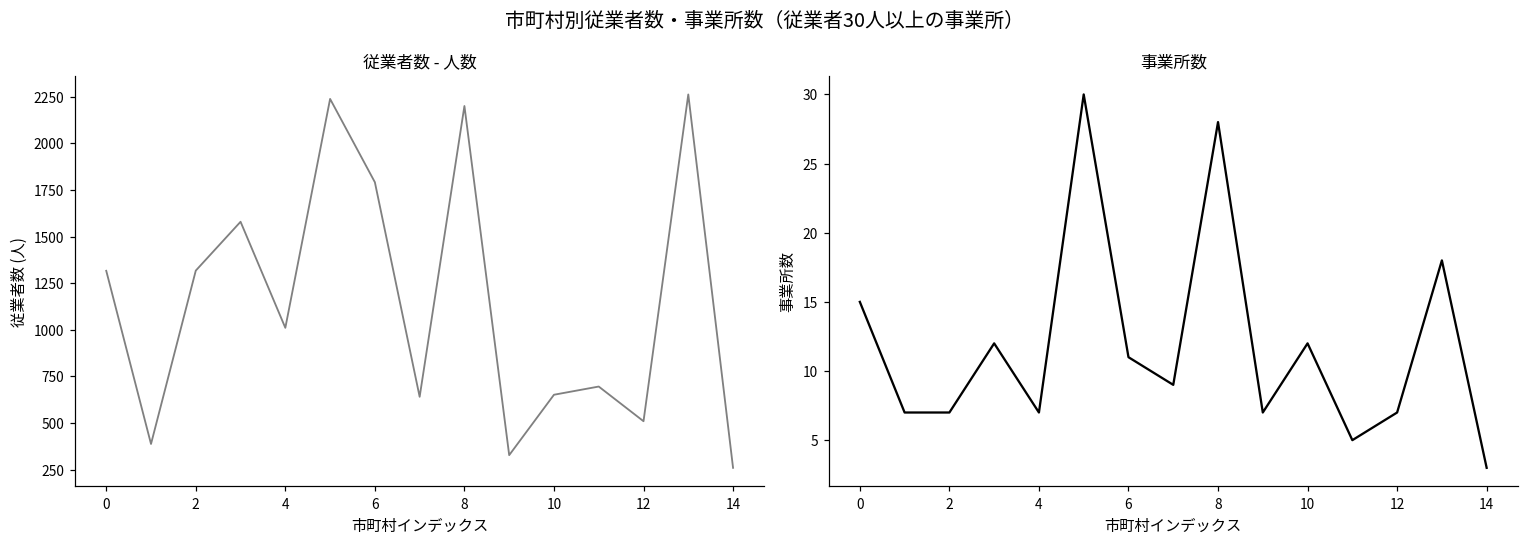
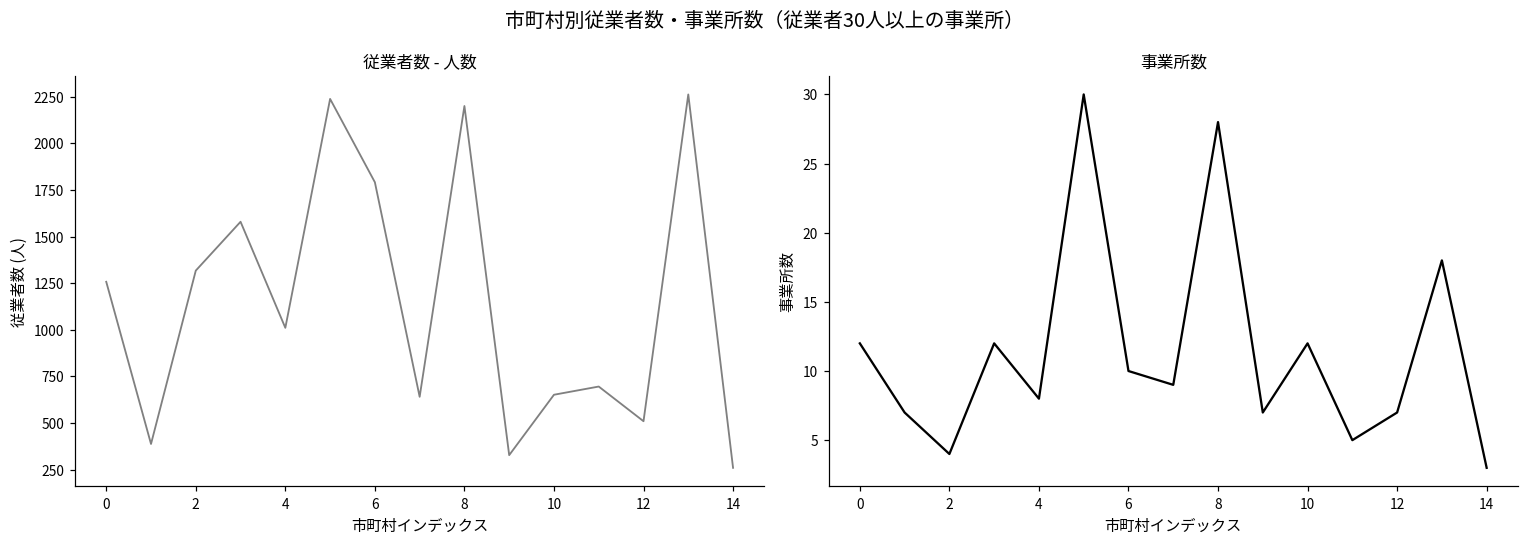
  {
    "従業者数 - 人数": {
-     "0": 1320,
+     "0": 1260,
      "2": 1320,
      "4": 1010,
      "6": 1790,
      "8": 2200,
      "10": 650,
      "12": 510,
      "14": 260
    },
    "事業所数": {
-     "0": 15,
-     "2": 7,
-     "4": 7,
-     "6": 11,
+     "0": 12,
+     "2": 4,
+     "4": 8,
+     "6": 10,
      "8": 28,
      "10": 12,
      "12": 7,
      "14": 3
    }
  }
